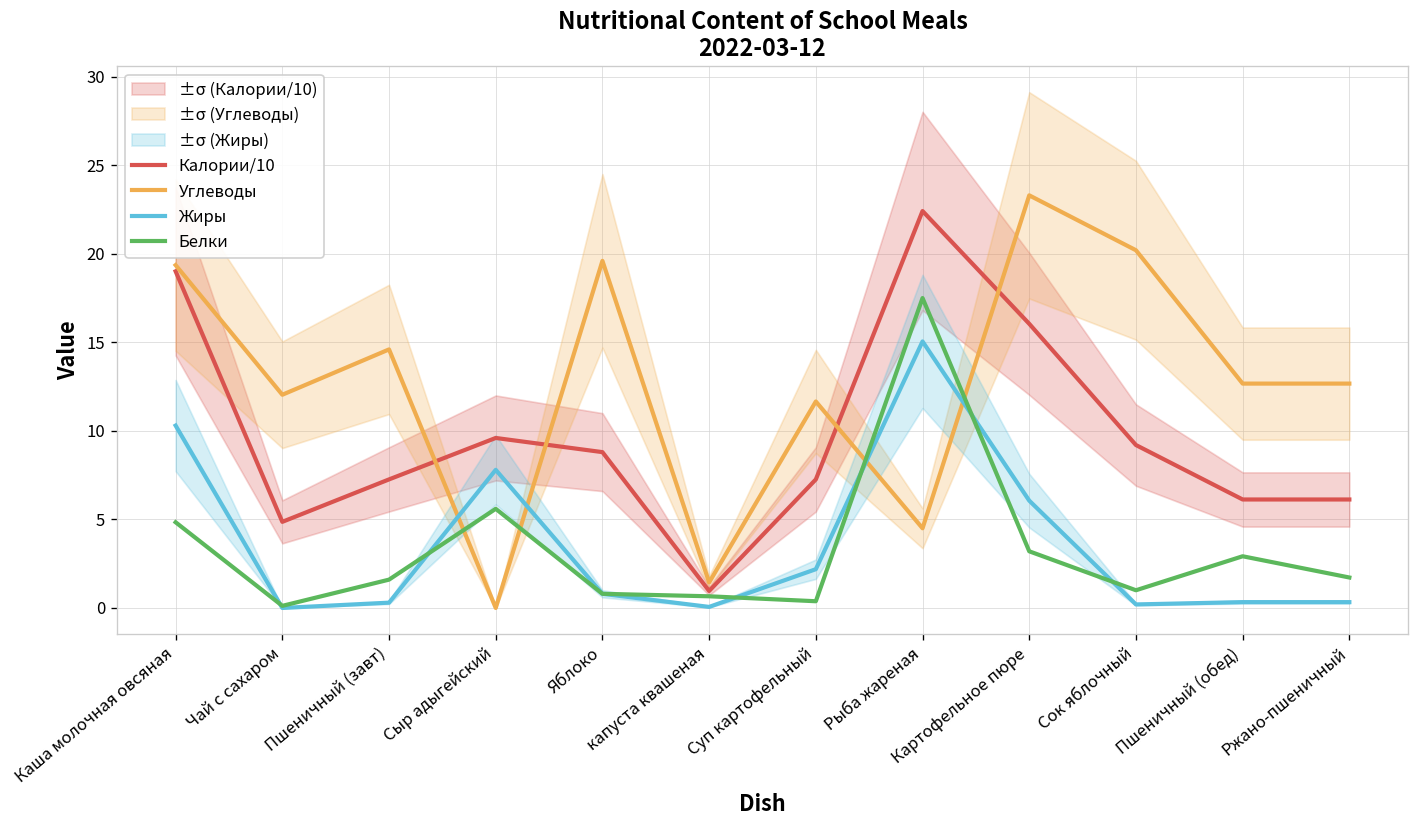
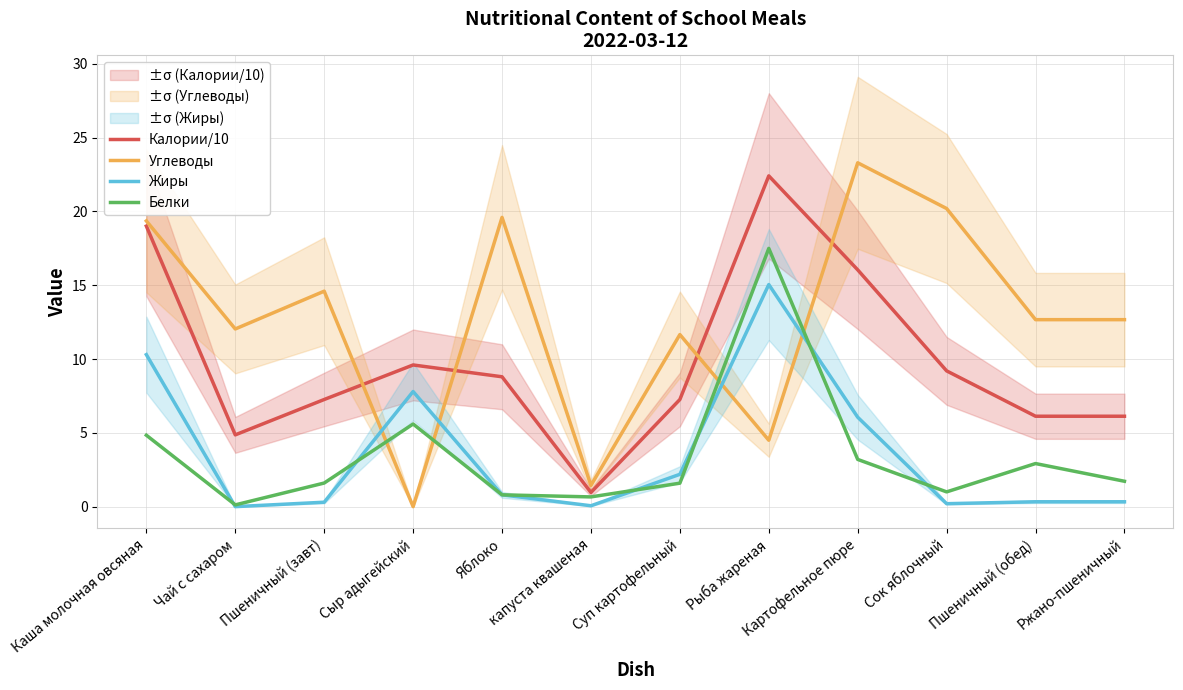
  {
    "Белки": {
      "Каша молочная овсяная": 4.8,
      "Пшеничный (завт)": 1.6,
      "Сыр адыгейский": 5.6,
      "капуста квашеная": 0.7,
-     "Суп картофельный": 0.4,
+     "Суп картофельный": 1.6,
      "Рыба жареная": 17.5,
      "Картофельное пюре": 3.2,
      "Сок яблочный": 1.0,
      "Пшеничный (обед)": 2.9,
      "Ржано-пшеничный": 1.7
    }
  }
